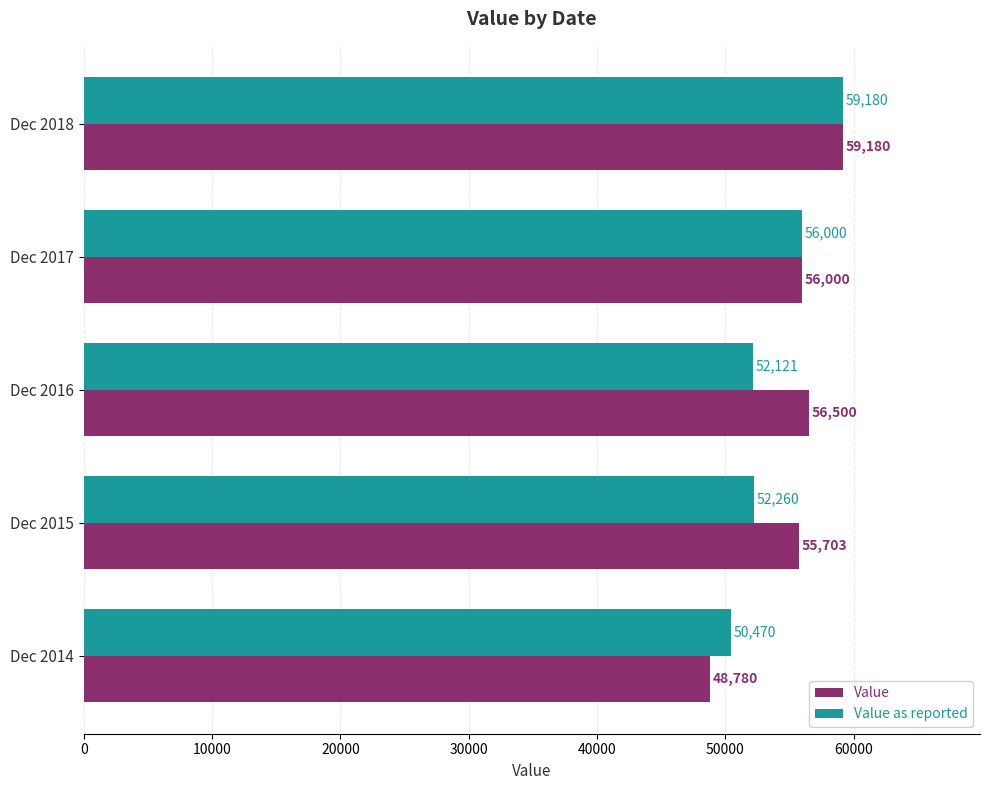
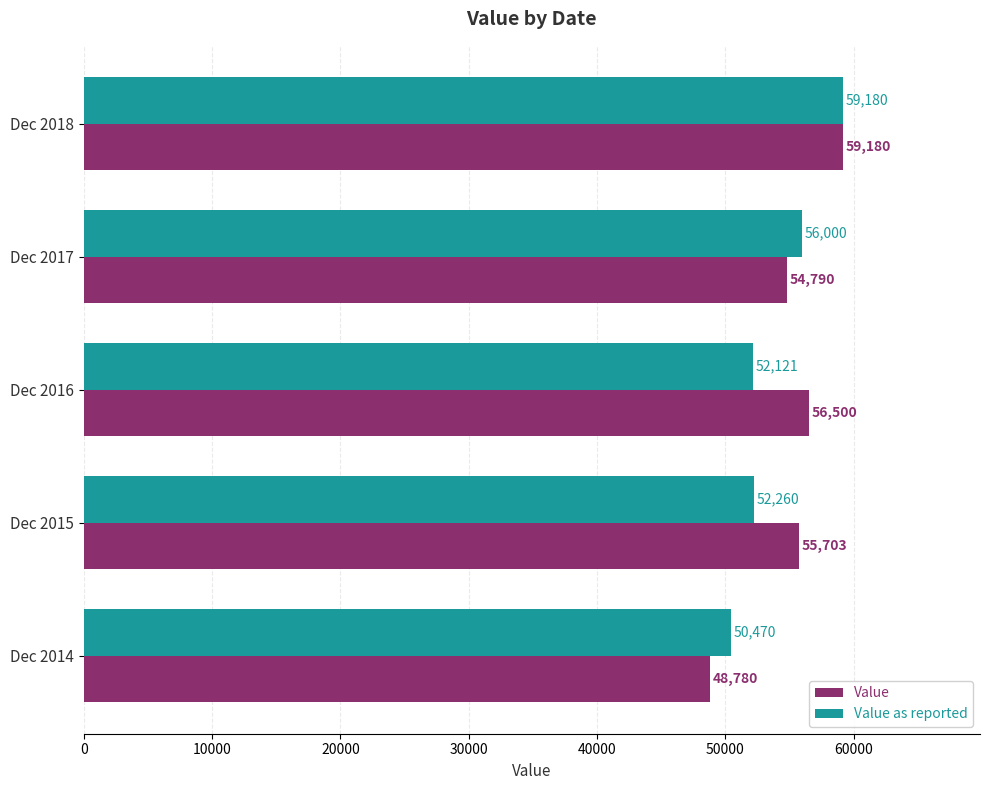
  {
    "Value": {
      "Dec 2018": "59,180",
-     "Dec 2017": "56,000",
+     "Dec 2017": "54,790",
      "Dec 2016": "56,500",
      "Dec 2015": "55,703",
      "Dec 2014": "48,780"
    },
    "Value as reported": {
      "Dec 2018": "59,180",
      "Dec 2017": "56,000",
      "Dec 2016": "52,121",
      "Dec 2015": "52,260",
      "Dec 2014": "50,470"
    }
  }
